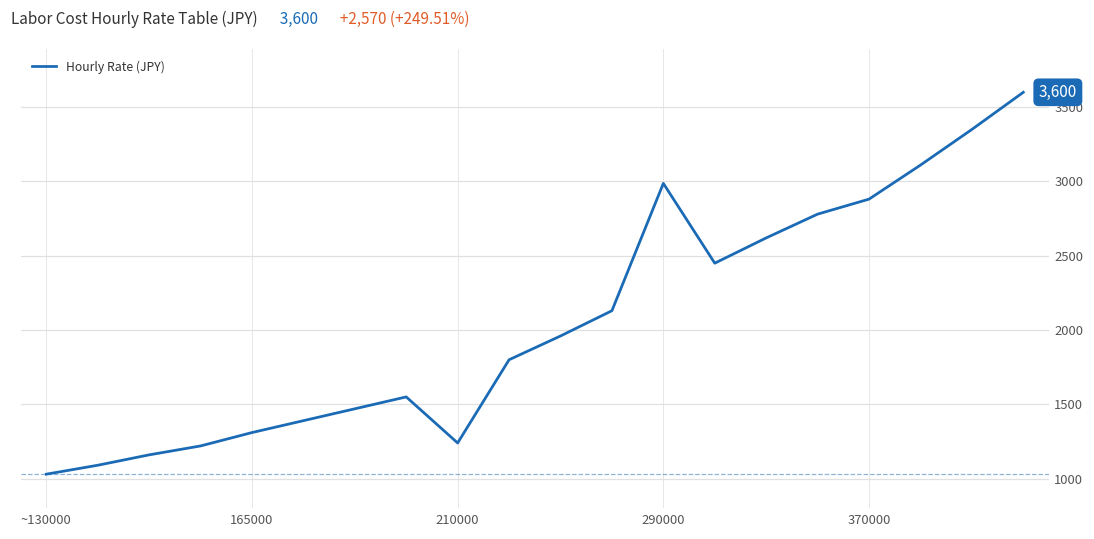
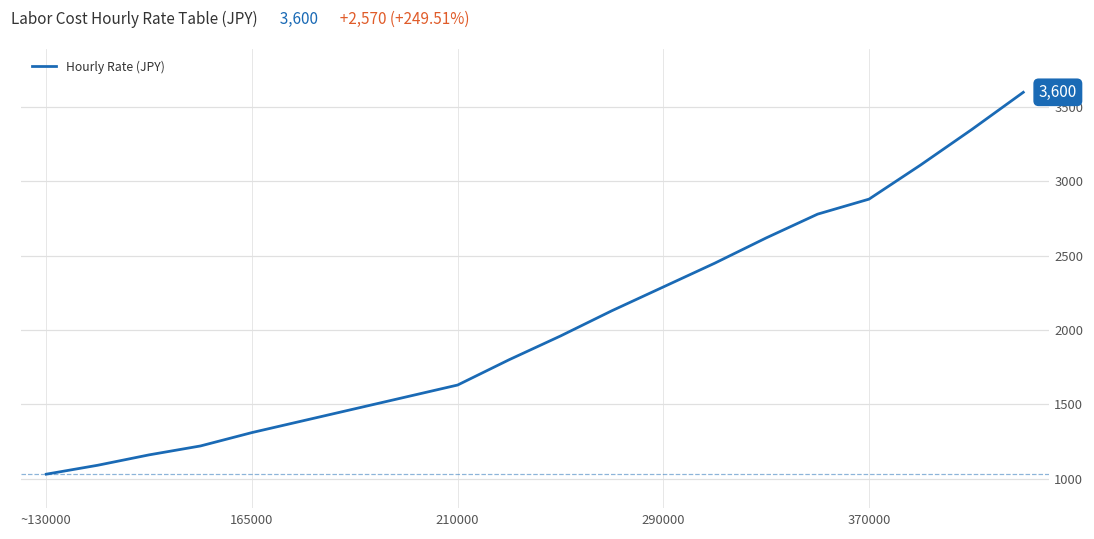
  {
    "~130000": 1030,
    "165000": 1310,
-   "210000": 1240,
-   "290000": 2990,
+   "210000": 1630,
+   "290000": 2290,
    "370000": 2880
  }
